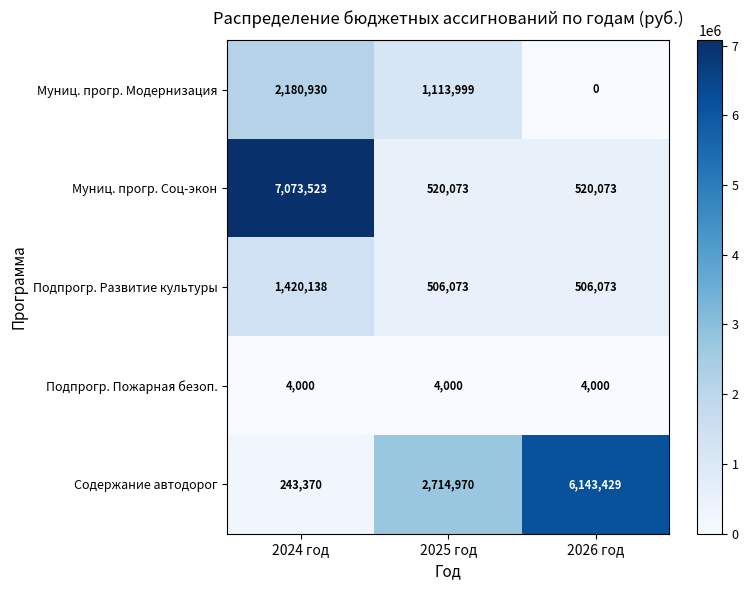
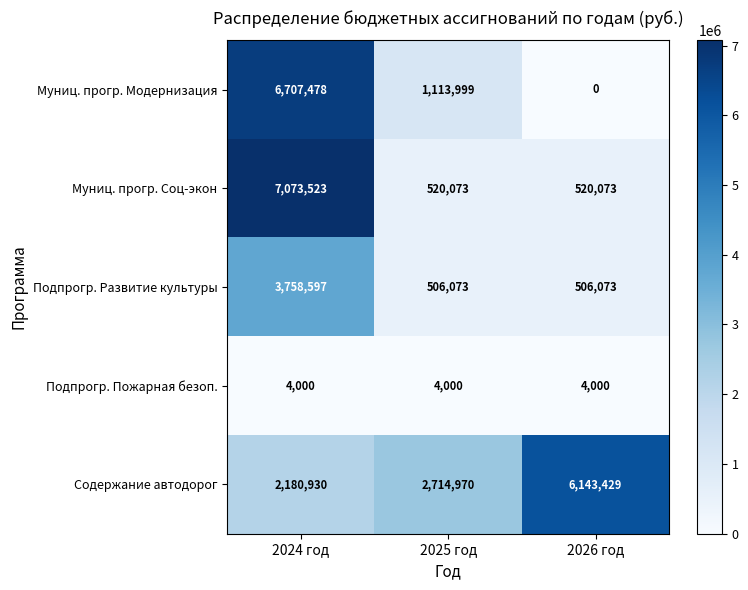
  {
    "Муниц. прогр. Модернизация": {
-     "2024 год": "2,180,930",
+     "2024 год": "6,707,478",
      "2025 год": "1,113,999",
      "2026 год": "0"
    },
    "Муниц. прогр. Соц-экон": {
      "2024 год": "7,073,523",
      "2025 год": "520,073",
      "2026 год": "520,073"
    },
    "Подпрогр. Развитие культуры": {
-     "2024 год": "1,420,138",
+     "2024 год": "3,758,597",
      "2025 год": "506,073",
      "2026 год": "506,073"
    },
    "Подпрогр. Пожарная безоп.": {
      "2024 год": "4,000",
      "2025 год": "4,000",
      "2026 год": "4,000"
    },
    "Содержание автодорог": {
-     "2024 год": "243,370",
+     "2024 год": "2,180,930",
      "2025 год": "2,714,970",
      "2026 год": "6,143,429"
    }
  }
